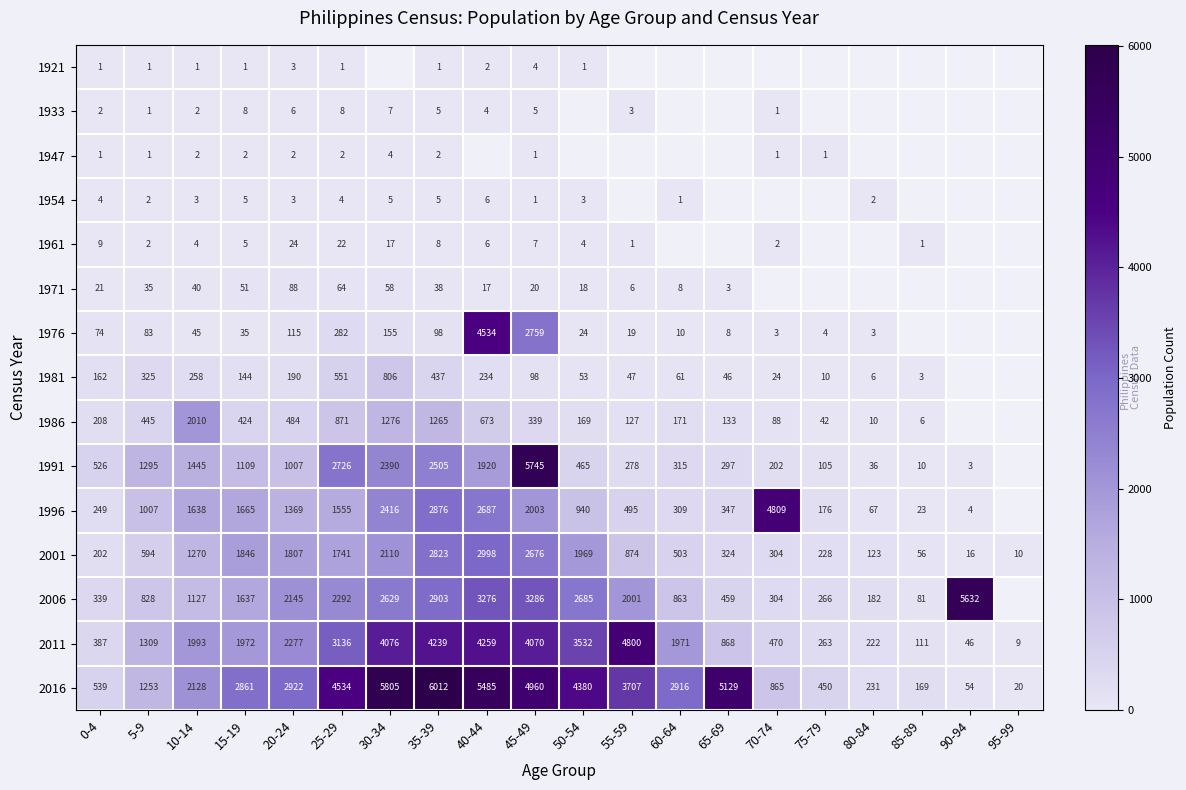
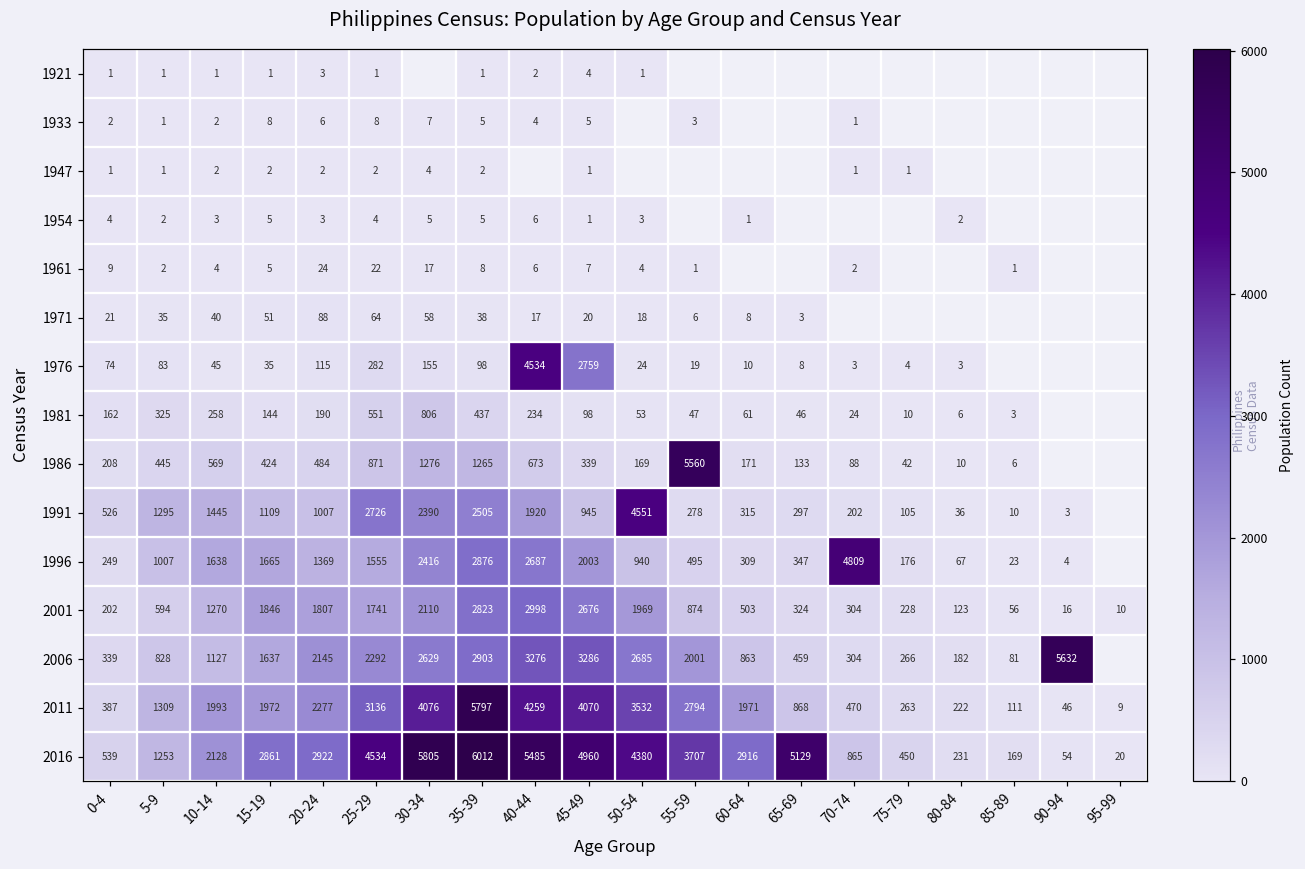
  {
    "1986": {
      "0-4": 208,
      "5-9": 445,
-     "10-14": 2010,
+     "10-14": 569,
      "15-19": 424,
      "20-24": 484,
      "25-29": 871,
      "30-34": 1276,
      "35-39": 1265,
      "40-44": 673,
      "45-49": 339,
      "50-54": 169,
-     "55-59": 127,
+     "55-59": 5560,
      "60-64": 171,
      "65-69": 133,
      "70-74": 88,
      "75-79": 42,
      "80-84": 10,
      "85-89": 6
    },
    "1991": {
      "0-4": 526,
      "5-9": 1295,
      "10-14": 1445,
      "15-19": 1109,
      "20-24": 1007,
      "25-29": 2726,
      "30-34": 2390,
      "35-39": 2505,
      "40-44": 1920,
-     "45-49": 5745,
-     "50-54": 465,
+     "45-49": 945,
+     "50-54": 4551,
      "55-59": 278,
      "60-64": 315,
      "65-69": 297,
      "70-74": 202,
      "75-79": 105,
      "80-84": 36,
      "85-89": 10,
      "90-94": 3
    },
    "2011": {
      "0-4": 387,
      "5-9": 1309,
      "10-14": 1993,
      "15-19": 1972,
      "20-24": 2277,
      "25-29": 3136,
      "30-34": 4076,
-     "35-39": 4239,
+     "35-39": 5797,
      "40-44": 4259,
      "45-49": 4070,
      "50-54": 3532,
-     "55-59": 4800,
+     "55-59": 2794,
      "60-64": 1971,
      "65-69": 868,
      "70-74": 470,
      "75-79": 263,
      "80-84": 222,
      "85-89": 111,
      "90-94": 46,
      "95-99": 9
    }
  }
